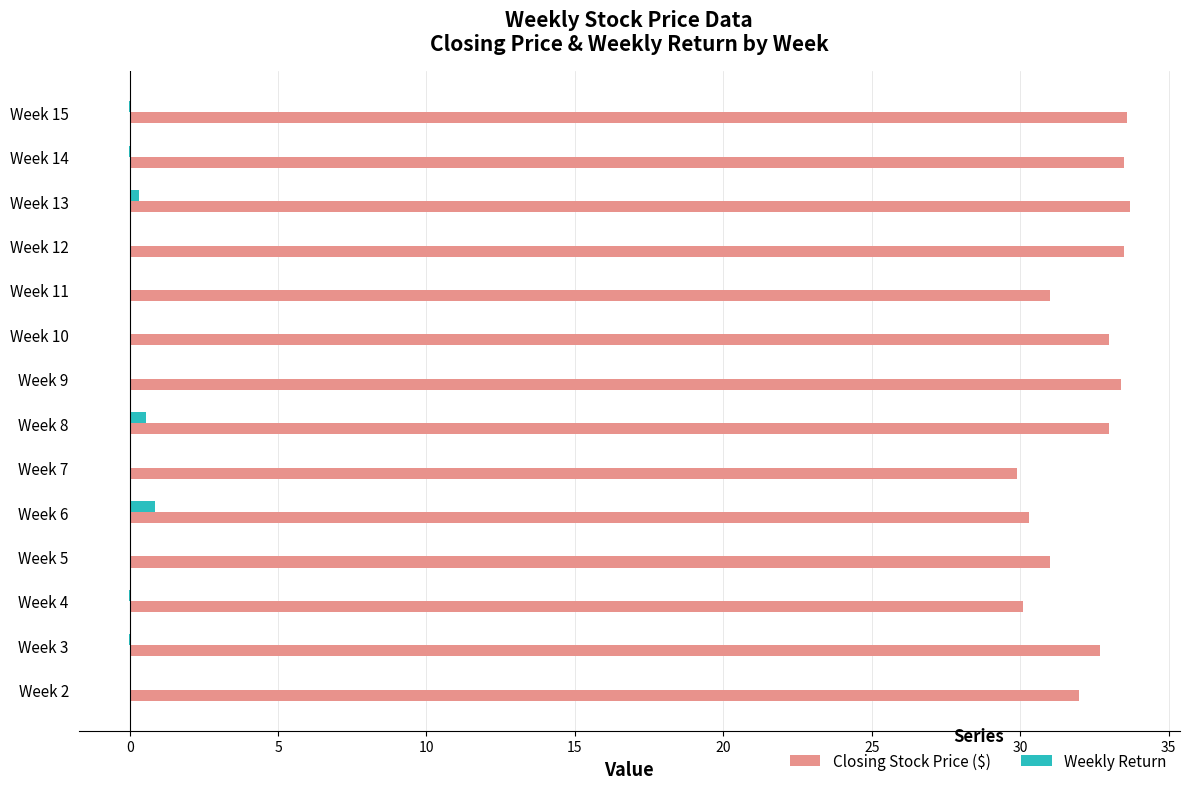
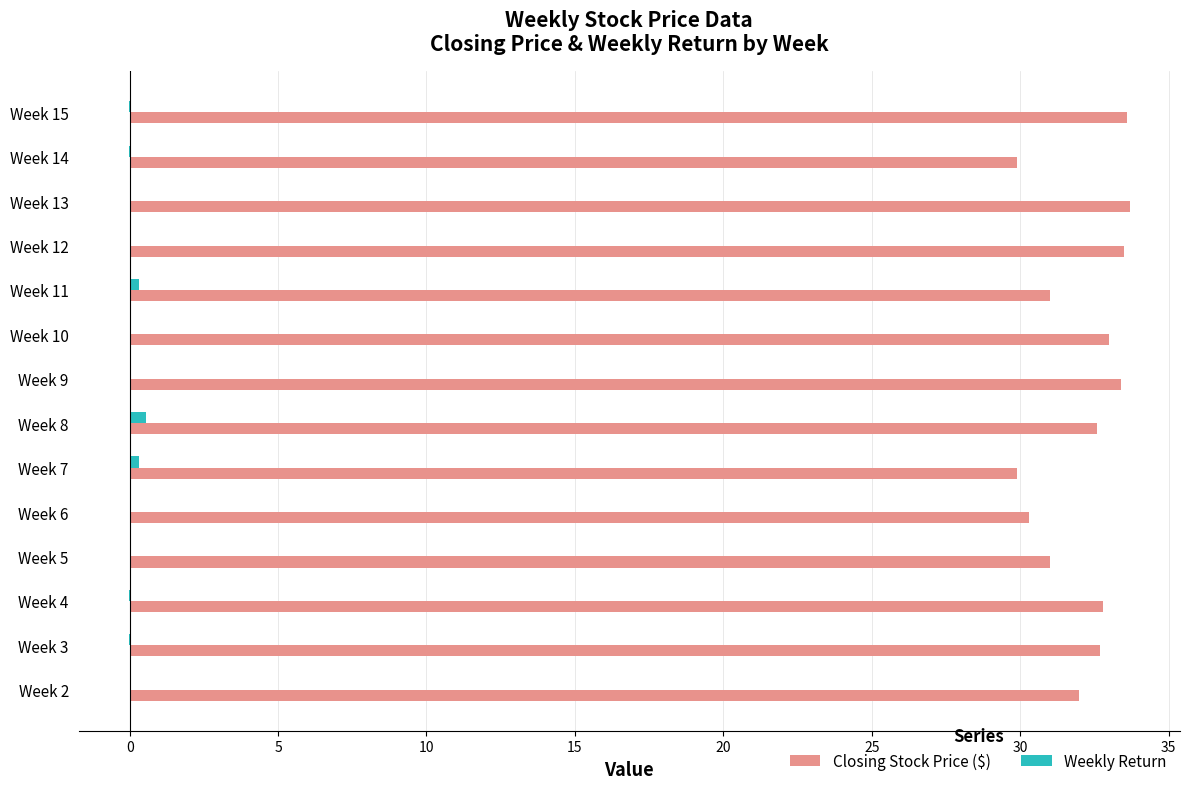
  {
    "Closing Stock Price ($)": {
      "Week 15": 33.6,
-     "Week 14": 33.5,
+     "Week 14": 29.9,
      "Week 13": 33.7,
      "Week 12": 33.5,
      "Week 11": 31.0,
      "Week 10": 33.0,
      "Week 9": 33.4,
-     "Week 8": 33.0,
+     "Week 8": 32.6,
      "Week 7": 29.9,
      "Week 6": 30.3,
      "Week 5": 31.0,
-     "Week 4": 30.1,
+     "Week 4": 32.8,
      "Week 3": 32.7,
      "Week 2": 32.0
    },
    "Weekly Return": {
-     "Week 13": 0.3,
+     "Week 13": 0.0,
      "Week 12": 0.0,
-     "Week 11": 0.0,
+     "Week 11": 0.3,
      "Week 8": 0.5,
-     "Week 7": 0.0,
-     "Week 6": 0.9
+     "Week 7": 0.3,
+     "Week 6": 0.0
    }
  }
